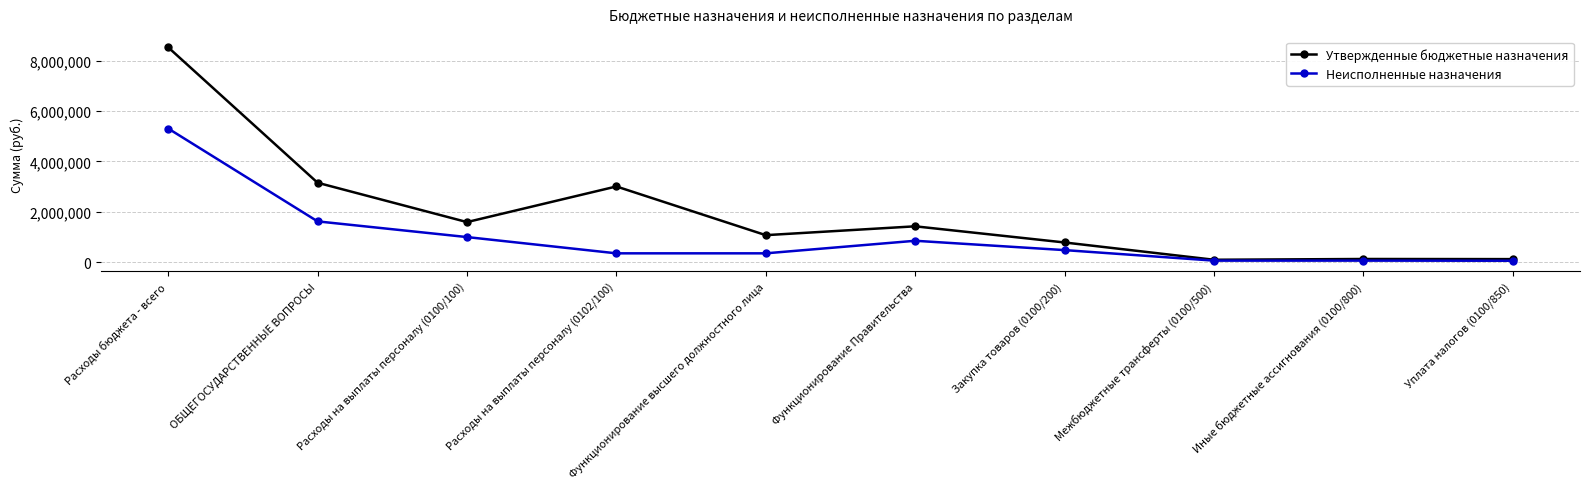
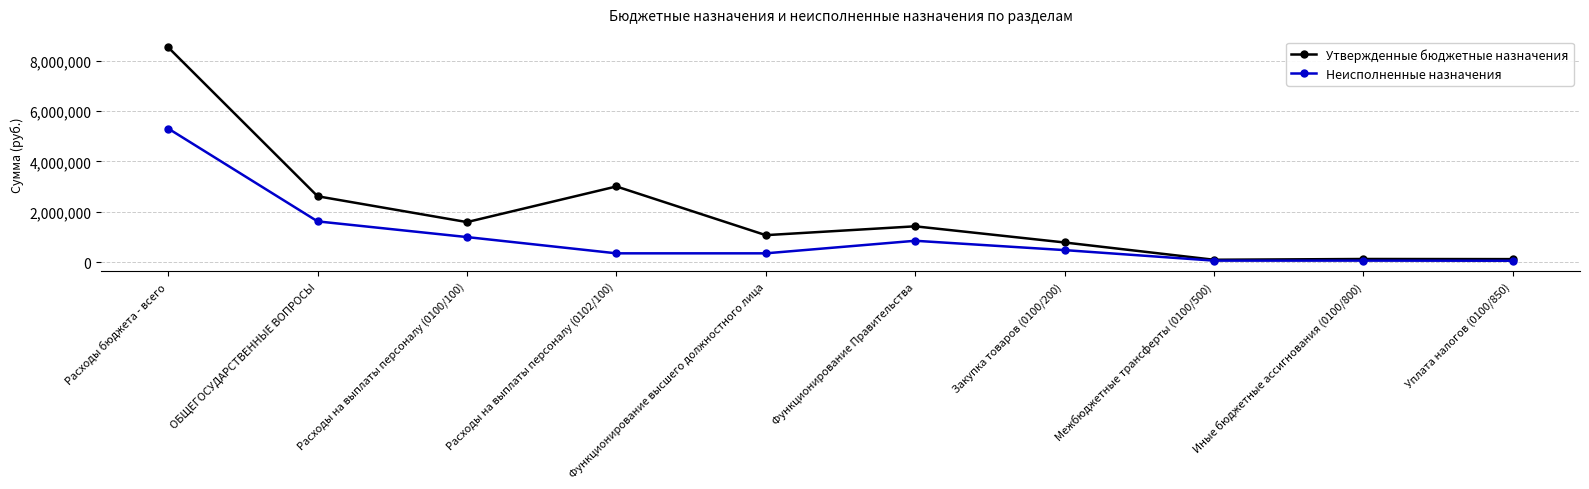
  {
    "Утвержденные бюджетные назначения": {
      "Расходы бюджета - всего": "8,500,000",
-     "ОБЩЕГОСУДАРСТВЕННЫЕ ВОПРОСЫ": "3,200,000",
+     "ОБЩЕГОСУДАРСТВЕННЫЕ ВОПРОСЫ": "2,600,000",
      "Расходы на выплаты персоналу (0100/100)": "1,600,000",
      "Расходы на выплаты персоналу (0102/100)": "3,000,000",
      "Функционирование высшего должностного лица": "1,100,000",
      "Функционирование Правительства": "1,400,000",
      "Закупка товаров (0100/200)": "800,000"
    },
    "Неисполненные назначения": {
      "Расходы бюджета - всего": "5,300,000",
      "ОБЩЕГОСУДАРСТВЕННЫЕ ВОПРОСЫ": "1,600,000",
      "Расходы на выплаты персоналу (0100/100)": "1,000,000",
      "Расходы на выплаты персоналу (0102/100)": "400,000",
      "Функционирование высшего должностного лица": "400,000",
      "Функционирование Правительства": "900,000",
      "Закупка товаров (0100/200)": "500,000"
    }
  }
